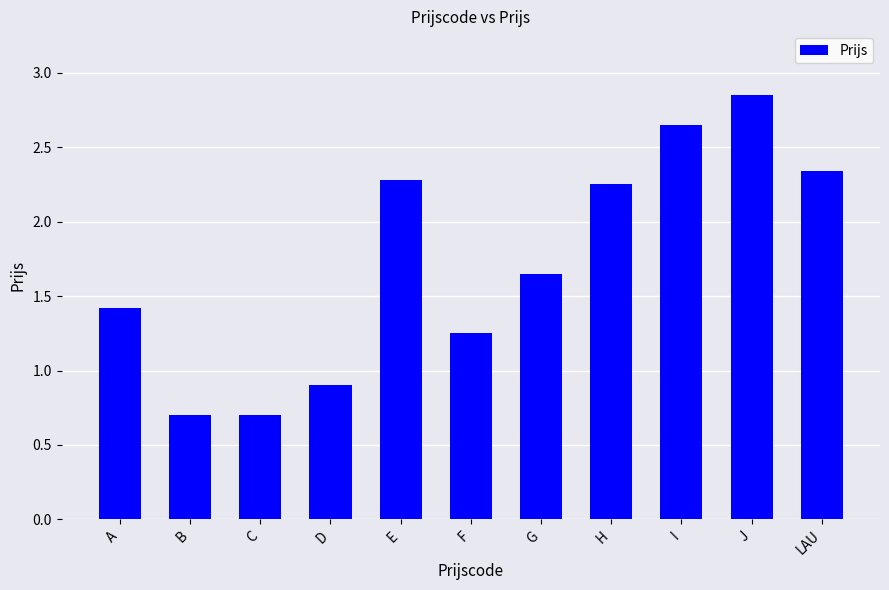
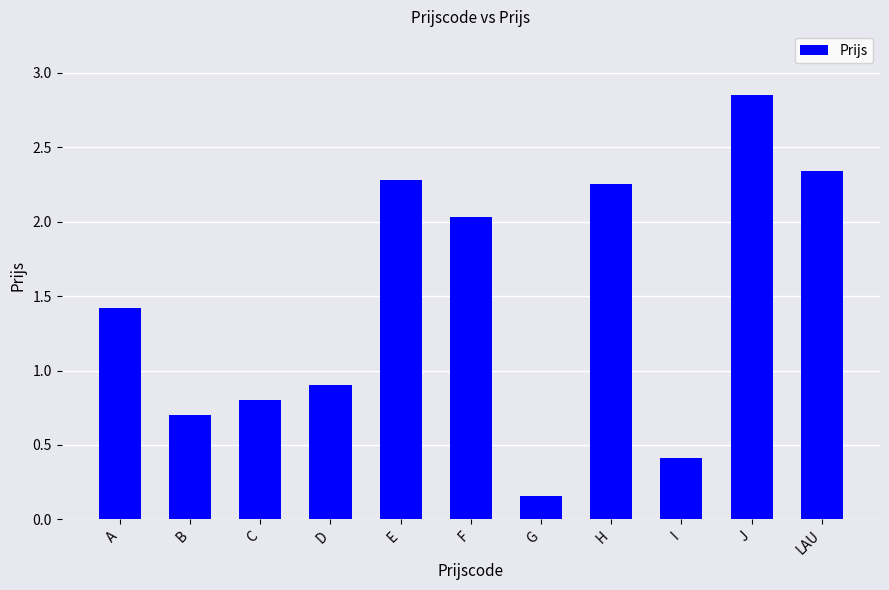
  {
    "A": 1.42,
    "B": 0.70,
-   "C": 0.7,
+   "C": 0.8,
    "D": 0.90,
    "E": 2.28,
-   "F": 1.25,
-   "G": 1.65,
+   "F": 2.03,
+   "G": 0.16,
    "H": 2.25,
-   "I": 2.65,
+   "I": 0.41,
    "J": 2.85,
    "LAU": 2.34
  }
